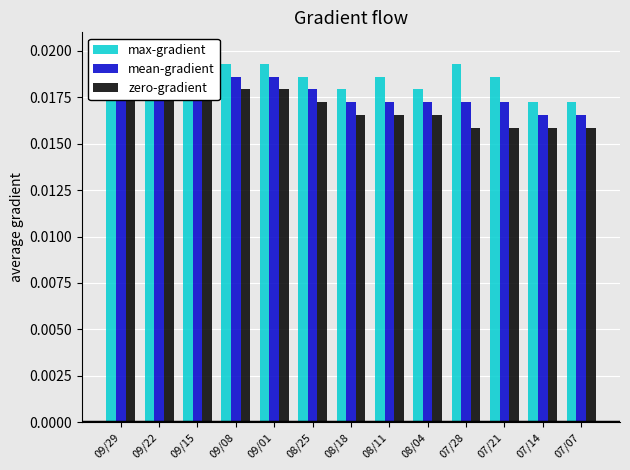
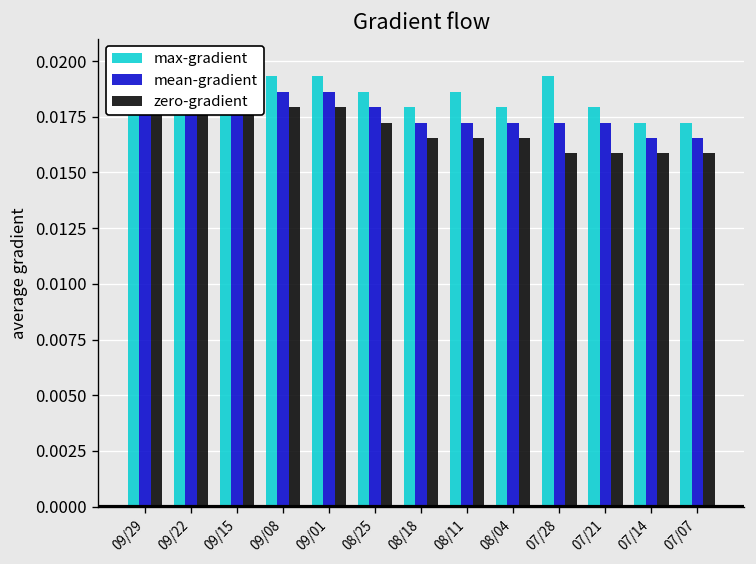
  {
    "max-gradient": {
      "09/08": 0.0193,
      "09/01": 0.0193,
      "08/25": 0.0186,
      "08/18": 0.0179,
      "08/11": 0.0186,
      "08/04": 0.0179,
      "07/28": 0.0193,
-     "07/21": 0.0186,
+     "07/21": 0.0179,
      "07/14": 0.0172,
      "07/07": 0.0172
    },
    "mean-gradient": {
      "09/08": 0.0186,
      "09/01": 0.0186,
      "08/25": 0.0179,
      "08/18": 0.0172,
      "08/11": 0.0172,
      "08/04": 0.0172,
      "07/28": 0.0172,
      "07/21": 0.0172,
      "07/14": 0.0166,
      "07/07": 0.0166
    },
    "zero-gradient": {
      "09/08": 0.0179,
      "09/01": 0.0179,
      "08/25": 0.0172,
      "08/18": 0.0166,
      "08/11": 0.0166,
      "08/04": 0.0166,
      "07/28": 0.0159,
      "07/21": 0.0159,
      "07/14": 0.0159,
      "07/07": 0.0159
    }
  }
